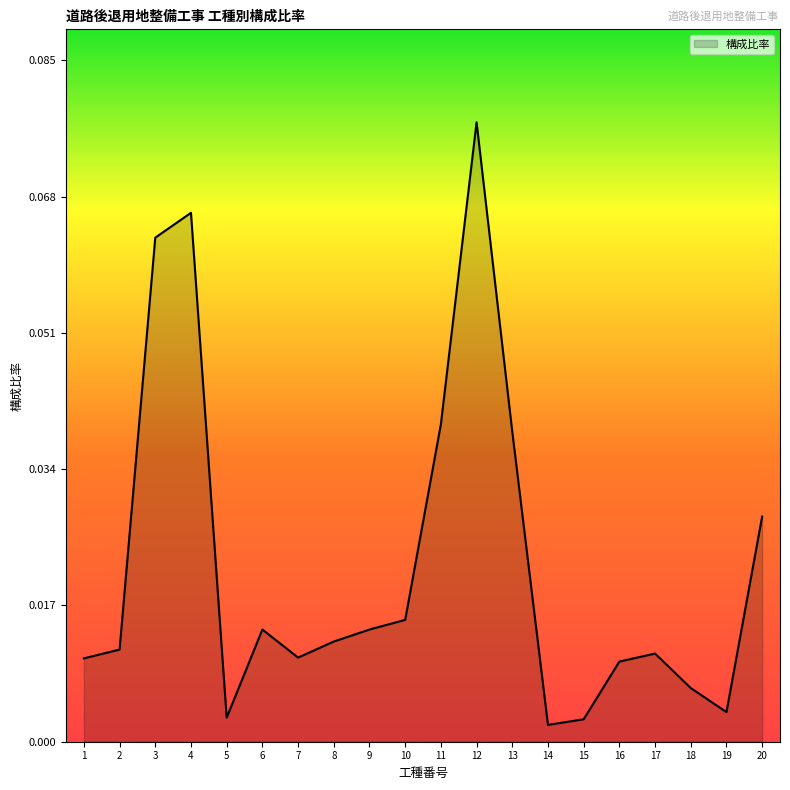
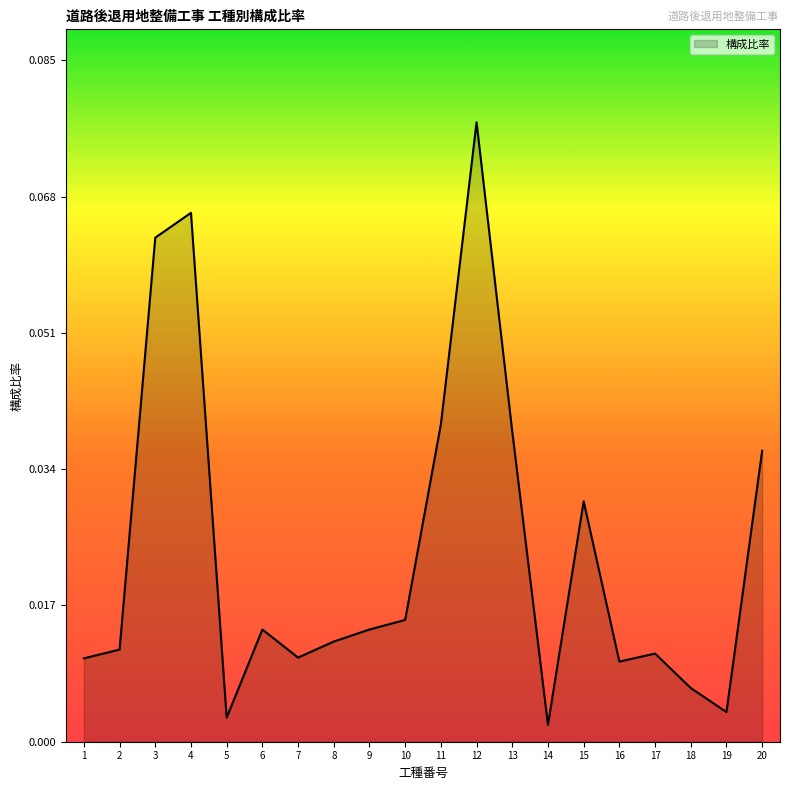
  {
    "1": 0.010,
    "2": 0.012,
    "3": 0.063,
    "4": 0.066,
    "5": 0.003,
    "6": 0.014,
    "7": 0.011,
    "8": 0.013,
    "9": 0.014,
    "10": 0.015,
    "11": 0.040,
    "12": 0.077,
    "13": 0.039,
    "14": 0.002,
-   "15": 0.003,
+   "15": 0.030,
    "16": 0.010,
    "17": 0.011,
    "18": 0.007,
    "19": 0.004,
-   "20": 0.028
+   "20": 0.036
  }
